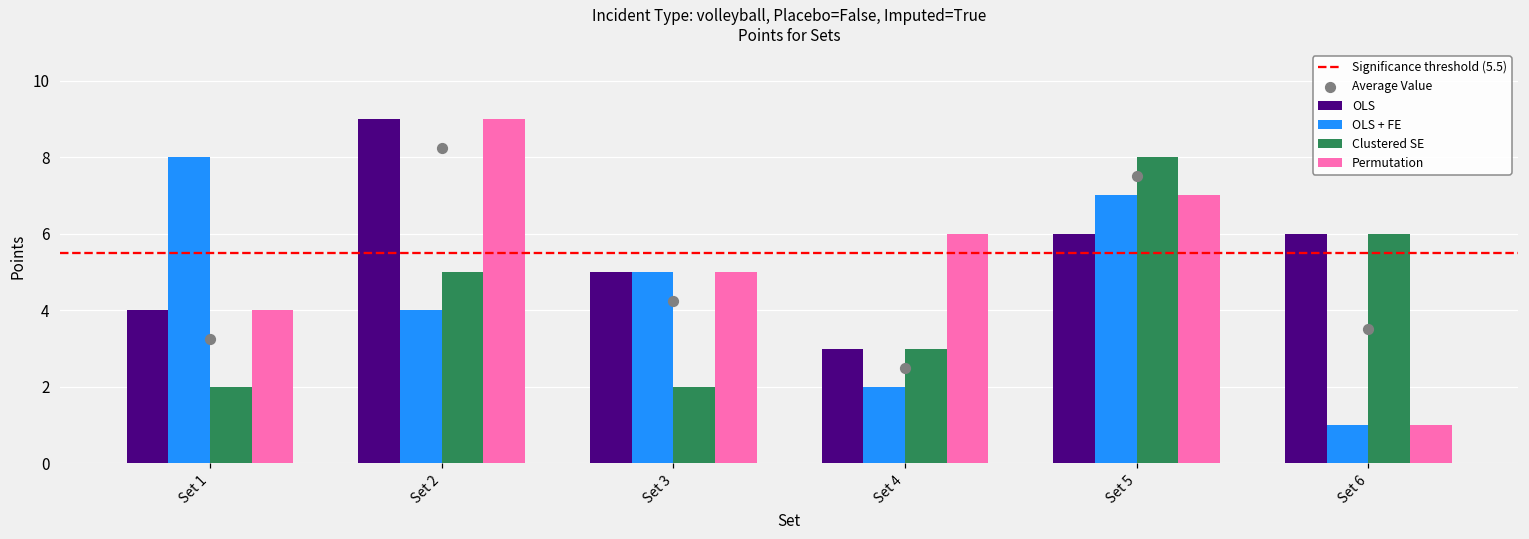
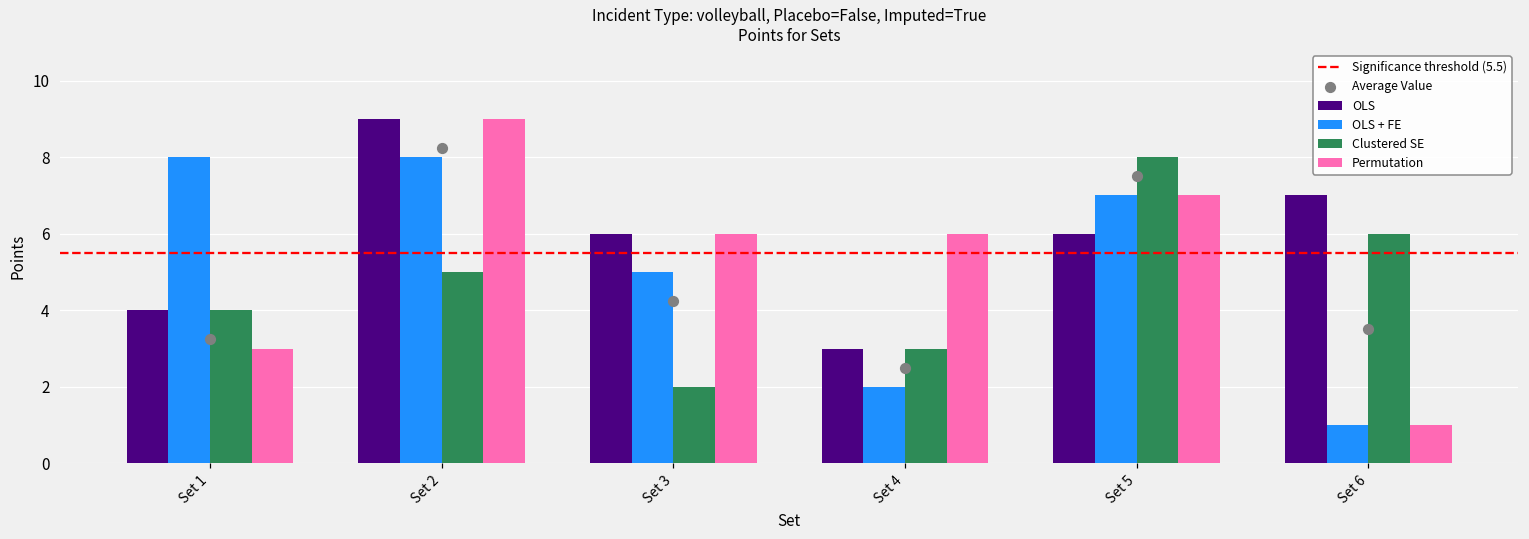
  {
    "OLS": {
      "Set 1": 4,
      "Set 2": 9,
-     "Set 3": 5,
+     "Set 3": 6,
      "Set 4": 3,
      "Set 5": 6,
-     "Set 6": 6
+     "Set 6": 7
    },
    "OLS + FE": {
      "Set 1": 8,
-     "Set 2": 4,
+     "Set 2": 8,
      "Set 3": 5,
      "Set 4": 2,
      "Set 5": 7,
      "Set 6": 1
    },
    "Clustered SE": {
-     "Set 1": 2,
+     "Set 1": 4,
      "Set 2": 5,
      "Set 3": 2,
      "Set 4": 3,
      "Set 5": 8,
      "Set 6": 6
    },
    "Permutation": {
-     "Set 1": 4,
+     "Set 1": 3,
      "Set 2": 9,
-     "Set 3": 5,
+     "Set 3": 6,
      "Set 4": 6,
      "Set 5": 7,
      "Set 6": 1
    }
  }
